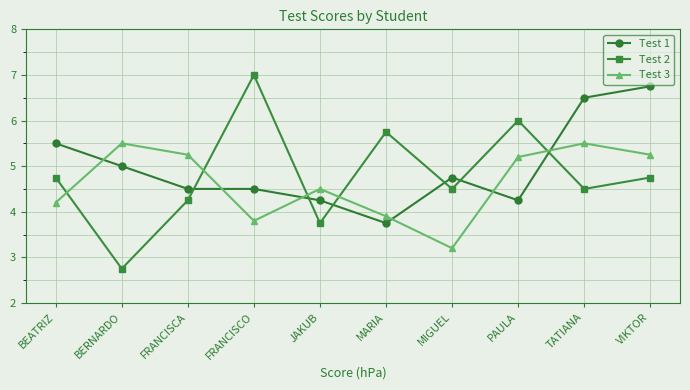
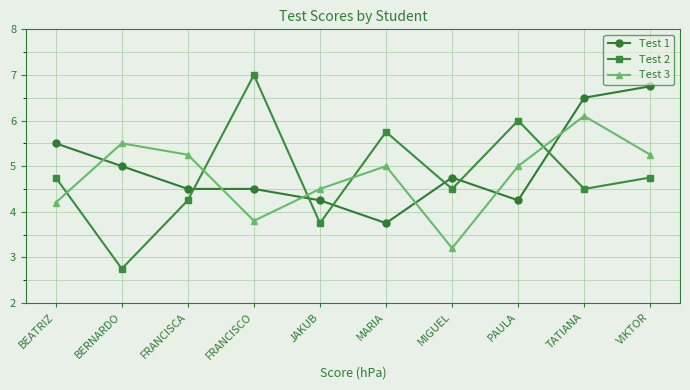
  {
    "Test 3": {
      "BEATRIZ": 4.2,
      "BERNARDO": 5.5,
      "FRANCISCA": 5.3,
      "FRANCISCO": 3.8,
      "JAKUB": 4.5,
-     "MARIA": 3.9,
+     "MARIA": 5.0,
      "MIGUEL": 3.2,
-     "PAULA": 5.2,
-     "TATIANA": 5.5,
+     "PAULA": 5.0,
+     "TATIANA": 6.1,
      "VIKTOR": 5.3
    }
  }
